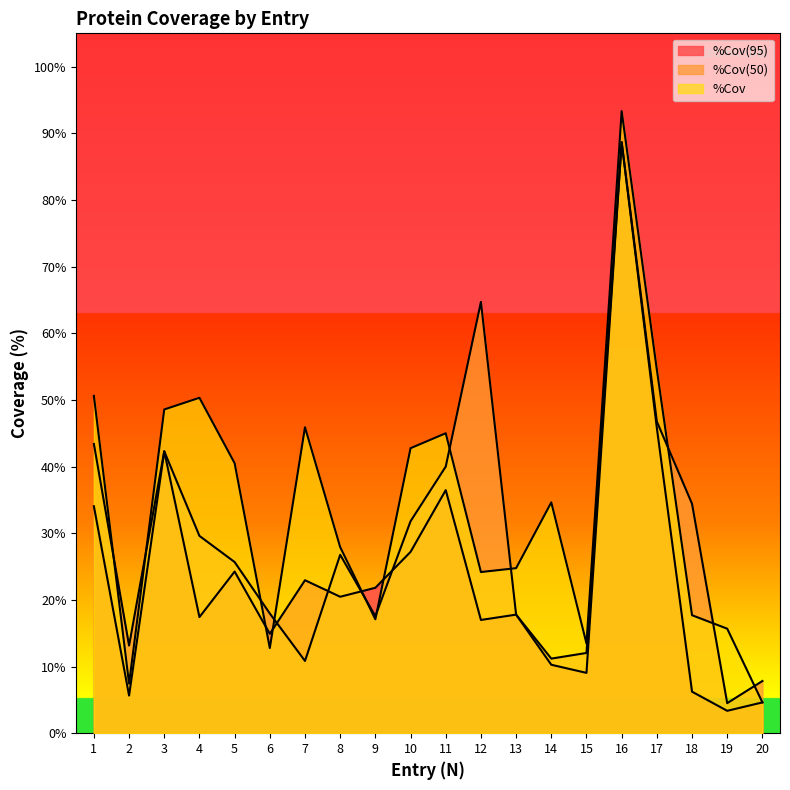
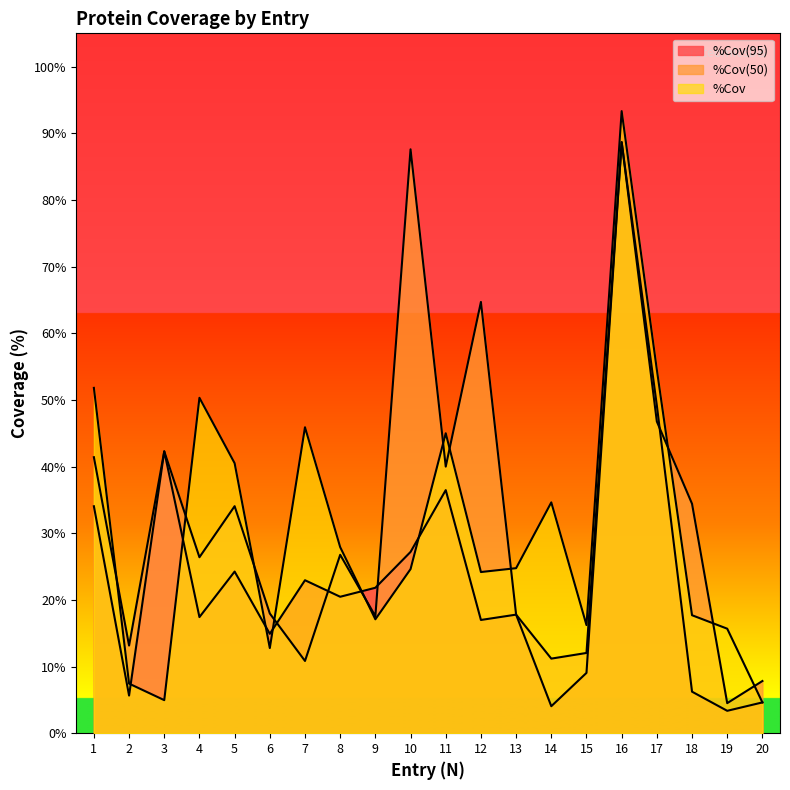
  {
    "%Cov(95)": {
      "1": "34%",
      "2": "6%",
      "4": "17%",
      "5": "24%",
      "6": "15%",
      "7": "23%",
      "8": "20%",
      "9": "22%",
      "10": "27%",
      "11": "36%",
      "12": "17%",
-     "14": "10%",
+     "14": "4%",
      "15": "9%",
-     "17": "46%",
+     "17": "49%",
      "18": "6%",
      "19": "3%"
    },
    "%Cov(50)": {
-     "1": "43%",
+     "1": "41%",
      "2": "13%",
-     "4": "30%",
-     "5": "26%",
+     "4": "26%",
+     "5": "34%",
      "6": "18%",
      "7": "11%",
      "8": "27%",
      "9": "18%",
-     "10": "32%",
+     "10": "88%",
      "11": "40%",
      "12": "65%",
      "14": "11%",
      "15": "12%",
      "17": "47%",
      "18": "34%",
      "19": "5%",
      "20": "8%"
    },
    "%Cov": {
-     "1": "51%",
+     "1": "52%",
      "2": "7%",
-     "3": "49%",
+     "3": "5%",
      "4": "50%",
      "5": "41%",
      "6": "13%",
      "7": "46%",
      "8": "28%",
      "9": "17%",
-     "10": "43%",
+     "10": "25%",
      "11": "45%",
      "12": "24%",
      "13": "25%",
      "14": "35%",
-     "15": "13%",
+     "15": "16%",
      "16": "93%",
      "17": "55%",
      "18": "18%",
      "19": "16%"
    }
  }
